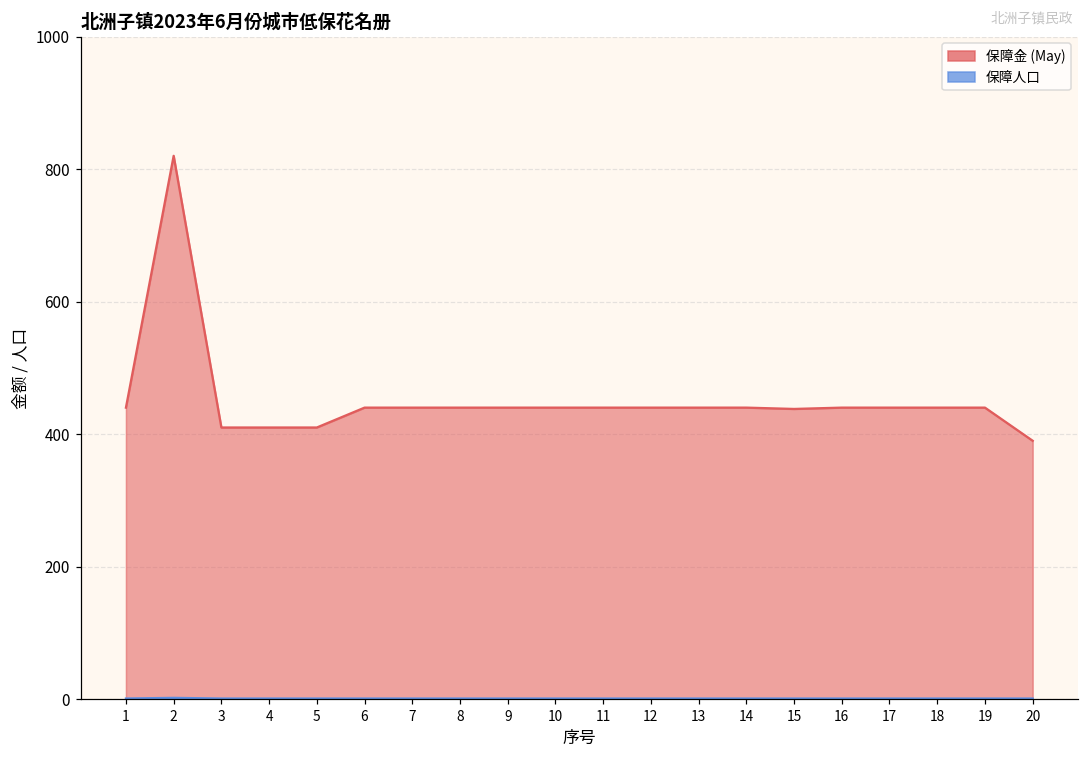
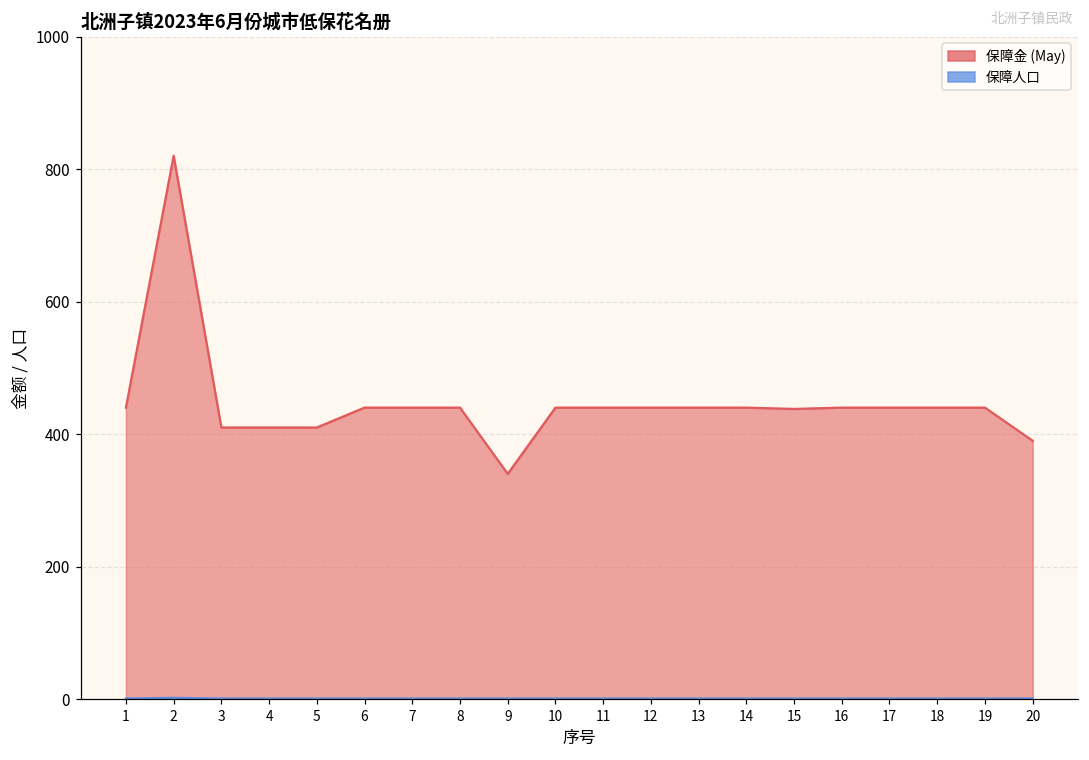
  {
    "保障金 (May)": {
      "1": 440,
      "2": 820,
      "3": 410,
      "4": 410,
      "5": 410,
      "6": 440,
      "7": 440,
      "8": 440,
-     "9": 440,
+     "9": 340,
      "10": 440,
      "11": 440,
      "12": 440,
      "13": 440,
      "14": 440,
      "15": 440,
      "16": 440,
      "17": 440,
      "18": 440,
      "19": 440,
      "20": 390
    },
    "保障人口": {
      "1": 0,
      "2": 0,
      "3": 0,
      "4": 0,
      "5": 0,
      "6": 0,
      "7": 0,
      "8": 0,
      "9": 0,
      "10": 0,
      "11": 0,
      "12": 0,
      "13": 0,
      "14": 0,
      "15": 0,
      "16": 0,
      "17": 0,
      "18": 0,
      "19": 0,
      "20": 0
    }
  }
